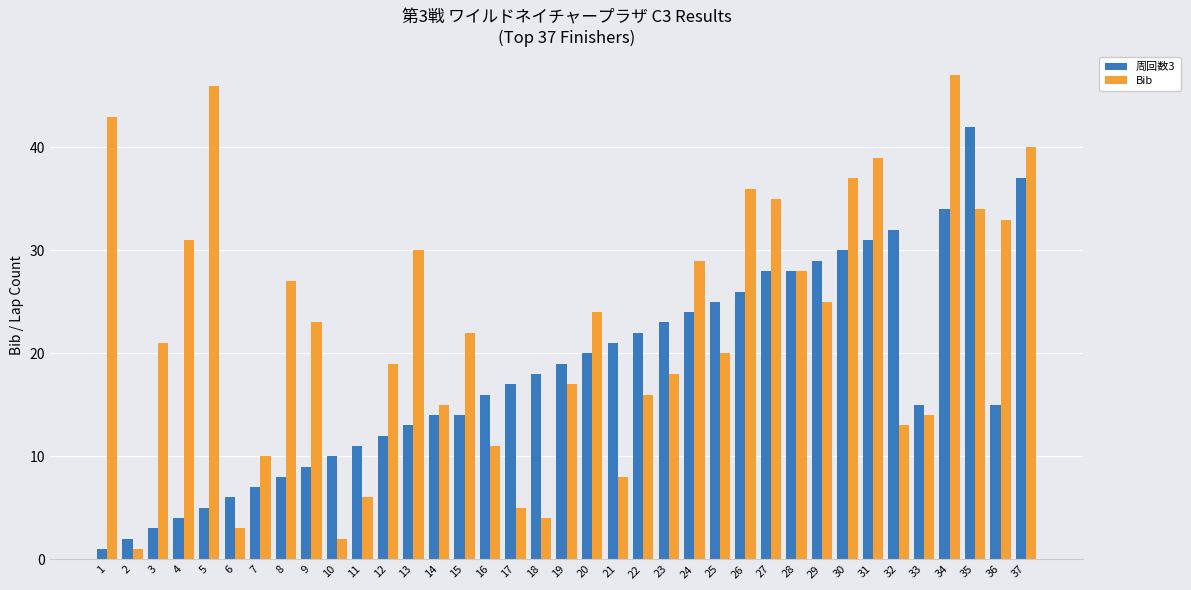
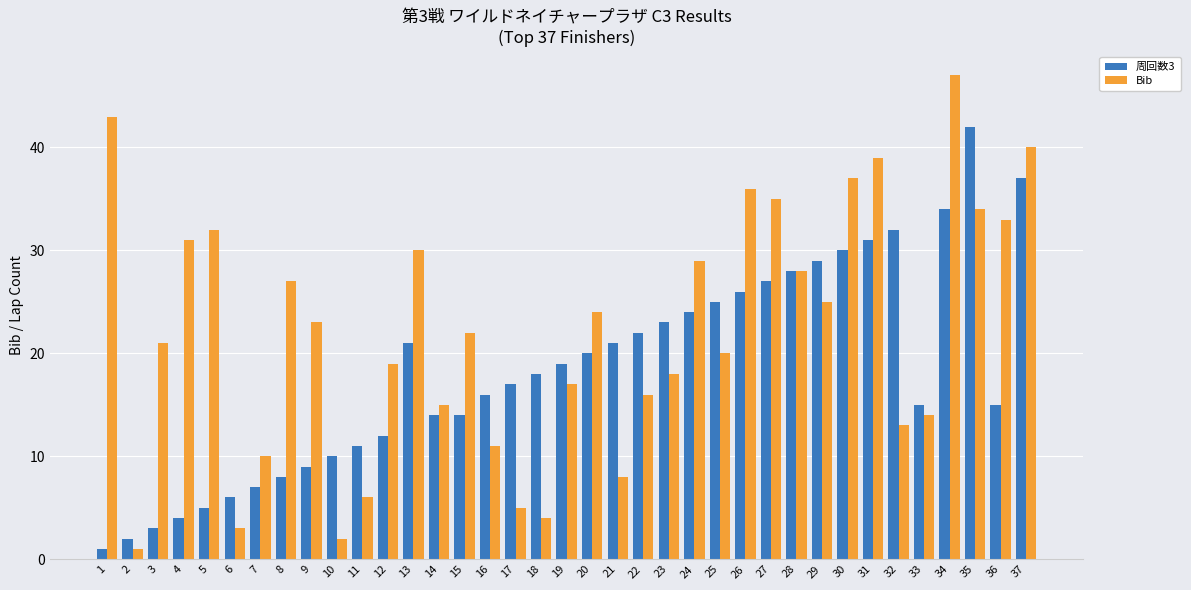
  {
    "周回数3": {
      "1": 1,
      "2": 2,
      "3": 3,
      "4": 4,
      "5": 5,
      "6": 6,
      "7": 7,
      "8": 8,
      "9": 9,
      "10": 10,
      "11": 11,
      "12": 12,
-     "13": 13,
+     "13": 21,
      "14": 14,
      "15": 14,
      "16": 16,
      "17": 17,
      "18": 18,
      "19": 19,
      "20": 20,
      "21": 21,
      "22": 22,
      "23": 23,
      "24": 24,
      "25": 25,
      "26": 26,
-     "27": 28,
+     "27": 27,
      "28": 28,
      "29": 29,
      "30": 30,
      "31": 31,
      "32": 32,
      "33": 15,
      "34": 34,
      "35": 42,
      "36": 15,
      "37": 37
    },
    "Bib": {
      "1": 43,
      "2": 1,
      "3": 21,
      "4": 31,
-     "5": 46,
+     "5": 32,
      "6": 3,
      "7": 10,
      "8": 27,
      "9": 23,
      "10": 2,
      "11": 6,
      "12": 19,
      "13": 30,
      "14": 15,
      "15": 22,
      "16": 11,
      "17": 5,
      "18": 4,
      "19": 17,
      "20": 24,
      "21": 8,
      "22": 16,
      "23": 18,
      "24": 29,
      "25": 20,
      "26": 36,
      "27": 35,
      "28": 28,
      "29": 25,
      "30": 37,
      "31": 39,
      "32": 13,
      "33": 14,
      "34": 47,
      "35": 34,
      "36": 33,
      "37": 40
    }
  }
